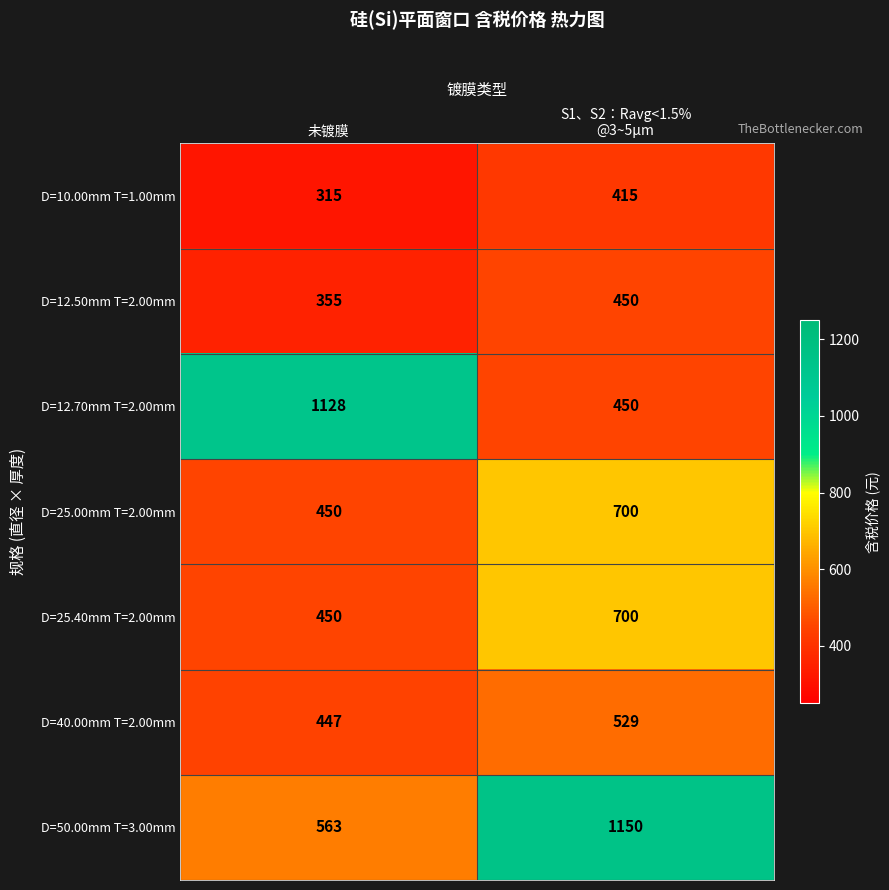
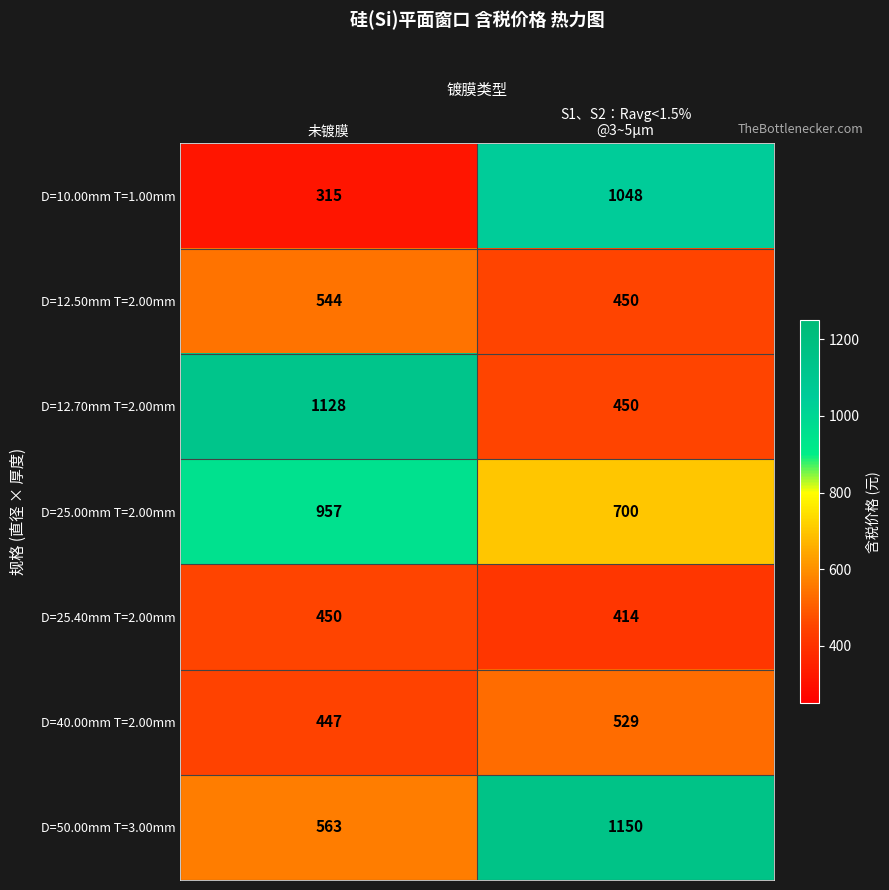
  {
    "D=10.00mm T=1.00mm": {
      "未镀膜": 315,
-     "S1、S2：Ravg<1.5% @3~5μm": 415
+     "S1、S2：Ravg<1.5% @3~5μm": 1048
    },
    "D=12.50mm T=2.00mm": {
-     "未镀膜": 355,
+     "未镀膜": 544,
      "S1、S2：Ravg<1.5% @3~5μm": 450
    },
    "D=12.70mm T=2.00mm": {
      "未镀膜": 1128,
      "S1、S2：Ravg<1.5% @3~5μm": 450
    },
    "D=25.00mm T=2.00mm": {
-     "未镀膜": 450,
+     "未镀膜": 957,
      "S1、S2：Ravg<1.5% @3~5μm": 700
    },
    "D=25.40mm T=2.00mm": {
      "未镀膜": 450,
-     "S1、S2：Ravg<1.5% @3~5μm": 700
+     "S1、S2：Ravg<1.5% @3~5μm": 414
    },
    "D=40.00mm T=2.00mm": {
      "未镀膜": 447,
      "S1、S2：Ravg<1.5% @3~5μm": 529
    },
    "D=50.00mm T=3.00mm": {
      "未镀膜": 563,
      "S1、S2：Ravg<1.5% @3~5μm": 1150
    }
  }
